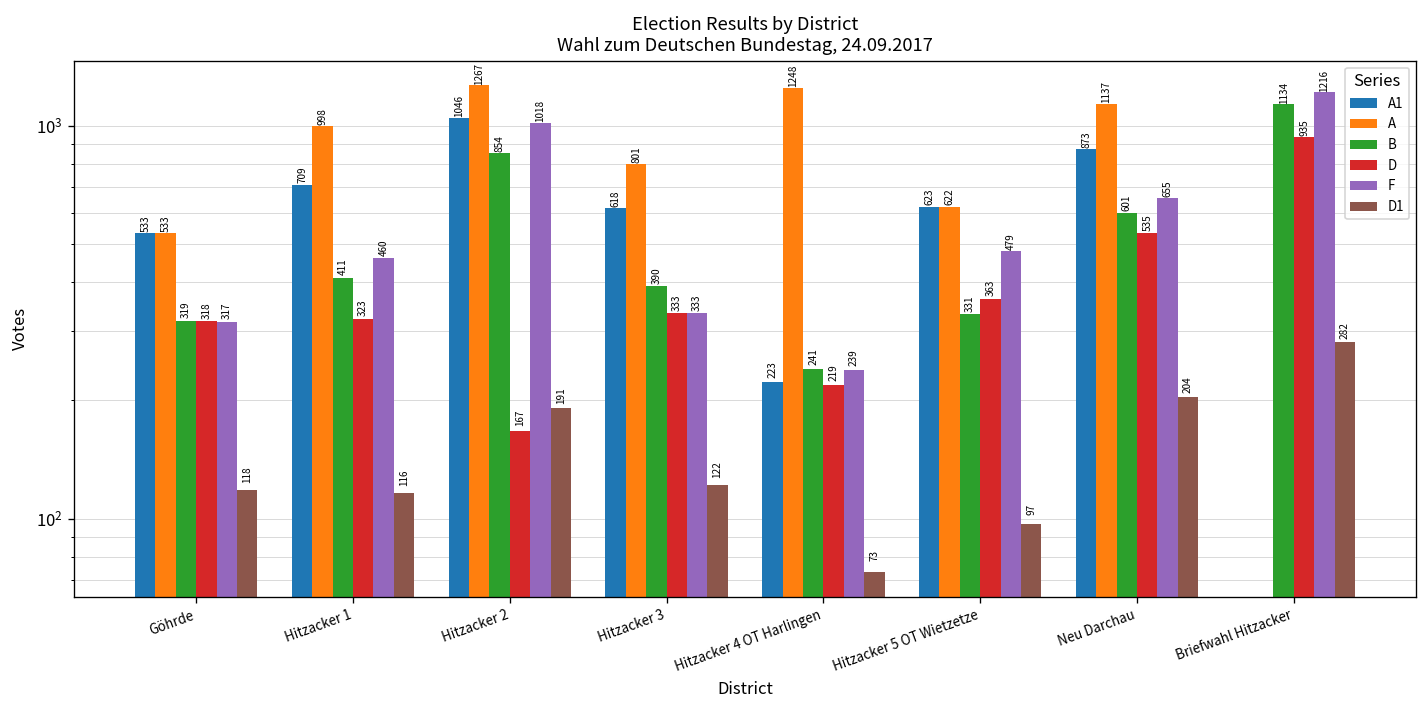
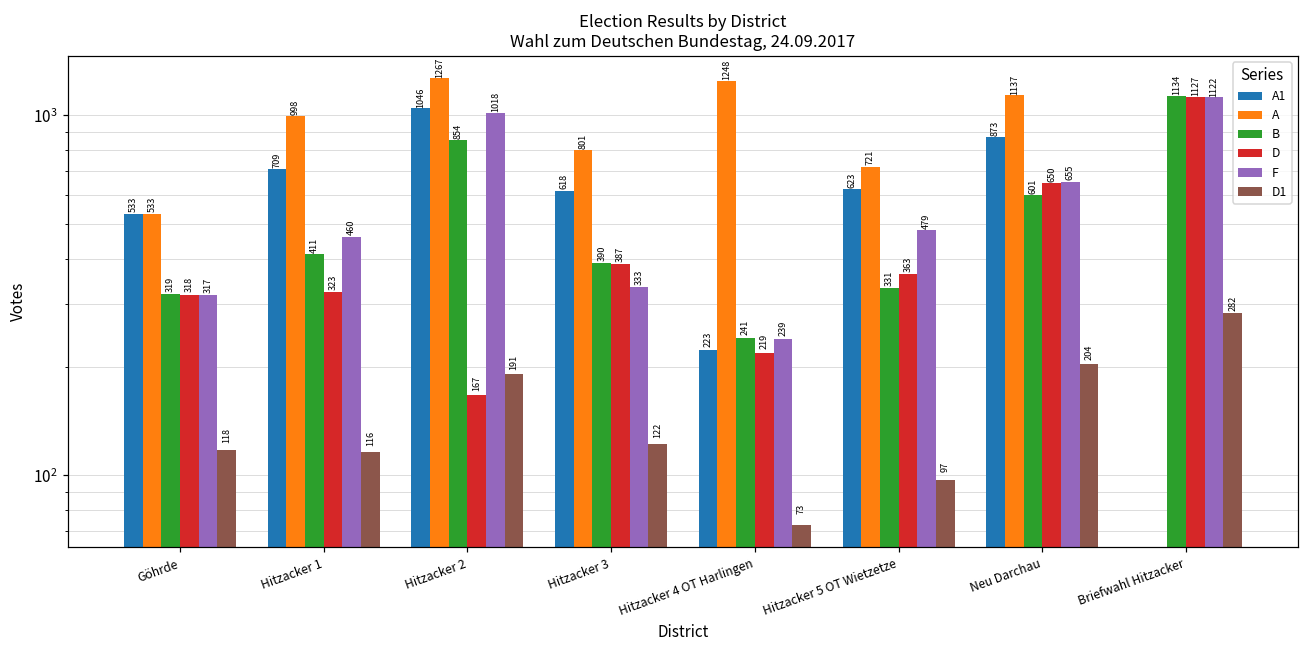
  {
    "A1": {
      "Göhrde": 533,
      "Hitzacker 1": 709,
      "Hitzacker 2": 1046,
      "Hitzacker 3": 618,
      "Hitzacker 4 OT Harlingen": 223,
      "Hitzacker 5 OT Wietzetze": 623,
      "Neu Darchau": 873
    },
    "A": {
      "Göhrde": 533,
      "Hitzacker 1": 998,
      "Hitzacker 2": 1267,
      "Hitzacker 3": 801,
      "Hitzacker 4 OT Harlingen": 1248,
-     "Hitzacker 5 OT Wietzetze": 622,
+     "Hitzacker 5 OT Wietzetze": 721,
      "Neu Darchau": 1137
    },
    "B": {
      "Göhrde": 319,
      "Hitzacker 1": 411,
      "Hitzacker 2": 854,
      "Hitzacker 3": 390,
      "Hitzacker 4 OT Harlingen": 241,
      "Hitzacker 5 OT Wietzetze": 331,
      "Neu Darchau": 601,
      "Briefwahl Hitzacker": 1134
    },
    "D": {
      "Göhrde": 318,
      "Hitzacker 1": 323,
      "Hitzacker 2": 167,
-     "Hitzacker 3": 333,
+     "Hitzacker 3": 387,
      "Hitzacker 4 OT Harlingen": 219,
      "Hitzacker 5 OT Wietzetze": 363,
-     "Neu Darchau": 535,
-     "Briefwahl Hitzacker": 935
+     "Neu Darchau": 650,
+     "Briefwahl Hitzacker": 1127
    },
    "F": {
      "Göhrde": 317,
      "Hitzacker 1": 460,
      "Hitzacker 2": 1018,
      "Hitzacker 3": 333,
      "Hitzacker 4 OT Harlingen": 239,
      "Hitzacker 5 OT Wietzetze": 479,
      "Neu Darchau": 655,
-     "Briefwahl Hitzacker": 1216
+     "Briefwahl Hitzacker": 1122
    },
    "D1": {
      "Göhrde": 118,
      "Hitzacker 1": 116,
      "Hitzacker 2": 191,
      "Hitzacker 3": 122,
      "Hitzacker 4 OT Harlingen": 73,
      "Hitzacker 5 OT Wietzetze": 97,
      "Neu Darchau": 204,
      "Briefwahl Hitzacker": 282
    }
  }
